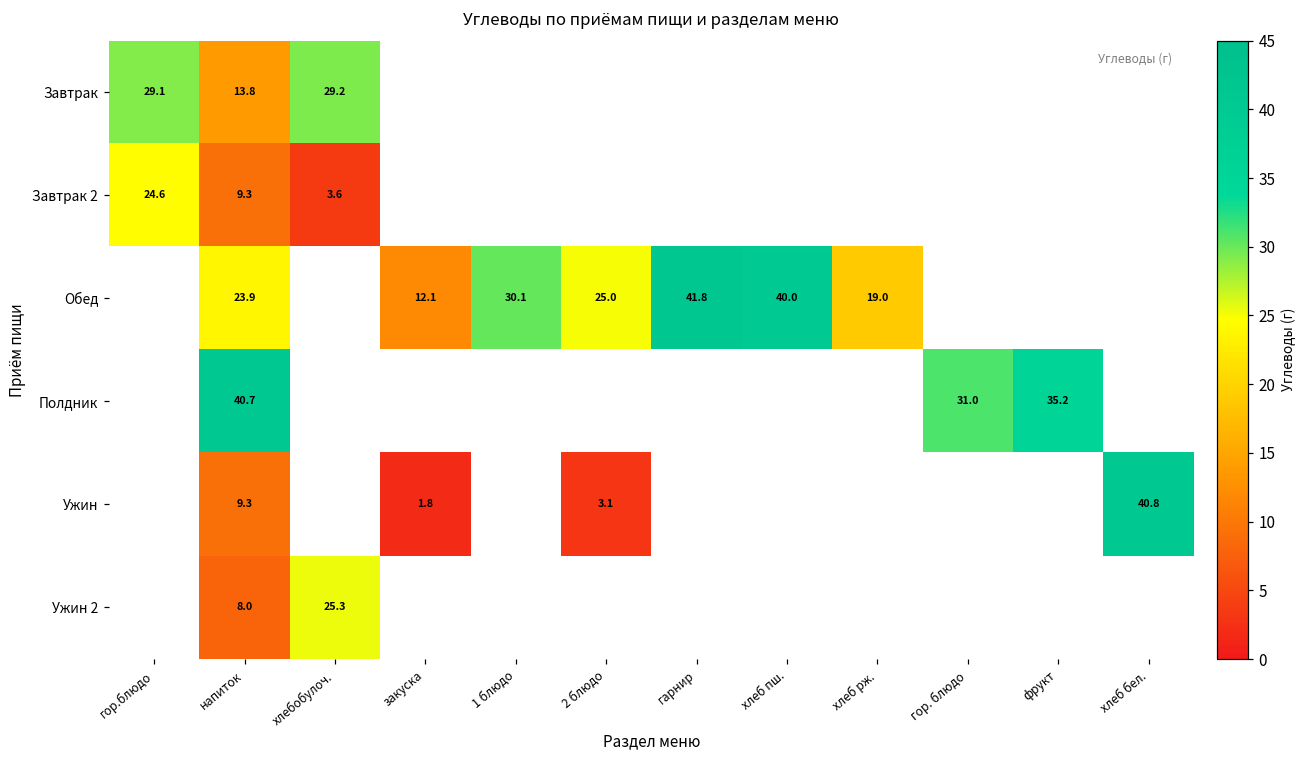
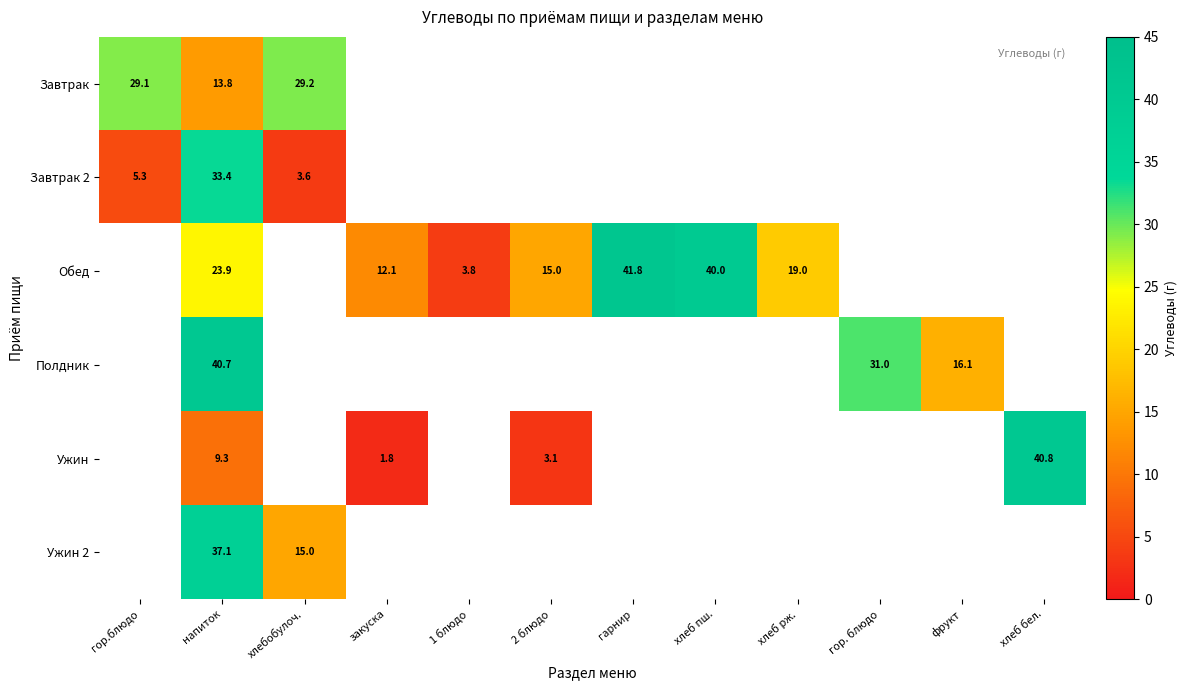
  {
    "Завтрак": {
      "гор.блюдо": 29.1,
      "напиток": 13.8,
      "хлебобулоч.": 29.2
    },
    "Завтрак 2": {
-     "гор.блюдо": 24.6,
-     "напиток": 9.3,
+     "гор.блюдо": 5.3,
+     "напиток": 33.4,
      "хлебобулоч.": 3.6
    },
    "Обед": {
      "напиток": 23.9,
      "закуска": 12.1,
-     "1 блюдо": 30.1,
-     "2 блюдо": 25.0,
+     "1 блюдо": 3.8,
+     "2 блюдо": 15.0,
      "гарнир": 41.8,
      "хлеб пш.": 40.0,
      "хлеб рж.": 19.0
    },
    "Полдник": {
      "напиток": 40.7,
      "гор. блюдо": 31.0,
-     "фрукт": 35.2
+     "фрукт": 16.1
    },
    "Ужин": {
      "напиток": 9.3,
      "закуска": 1.8,
      "2 блюдо": 3.1,
      "хлеб бел.": 40.8
    },
    "Ужин 2": {
-     "напиток": 8.0,
-     "хлебобулоч.": 25.3
+     "напиток": 37.1,
+     "хлебобулоч.": 15.0
    }
  }
